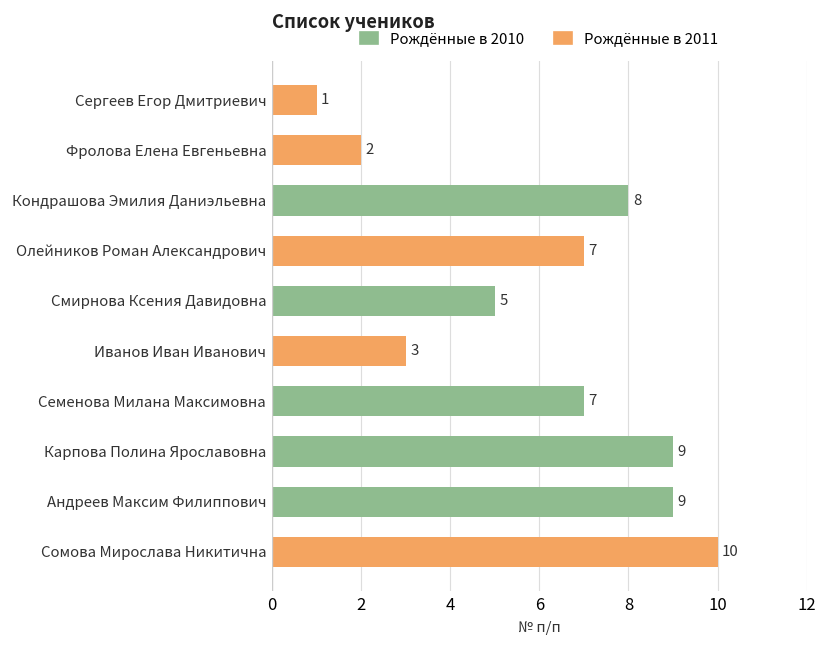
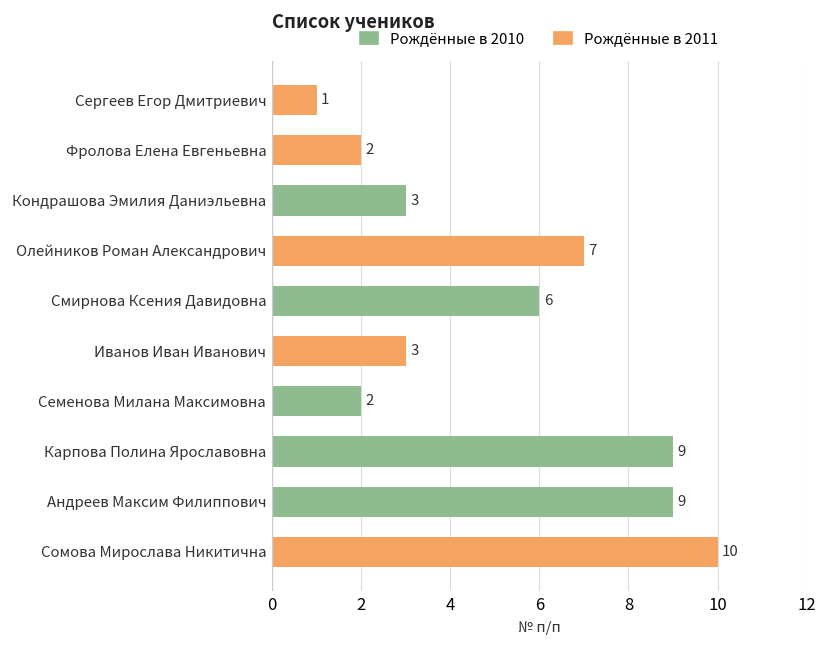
  {
    "Сергеев Егор Дмитриевич": 1,
    "Фролова Елена Евгеньевна": 2,
-   "Кондрашова Эмилия Даниэльевна": 8,
+   "Кондрашова Эмилия Даниэльевна": 3,
    "Олейников Роман Александрович": 7,
-   "Смирнова Ксения Давидовна": 5,
+   "Смирнова Ксения Давидовна": 6,
    "Иванов Иван Иванович": 3,
-   "Семенова Милана Максимовна": 7,
+   "Семенова Милана Максимовна": 2,
    "Карпова Полина Ярославовна": 9,
    "Андреев Максим Филиппович": 9,
    "Сомова Мирослава Никитична": 10
  }
